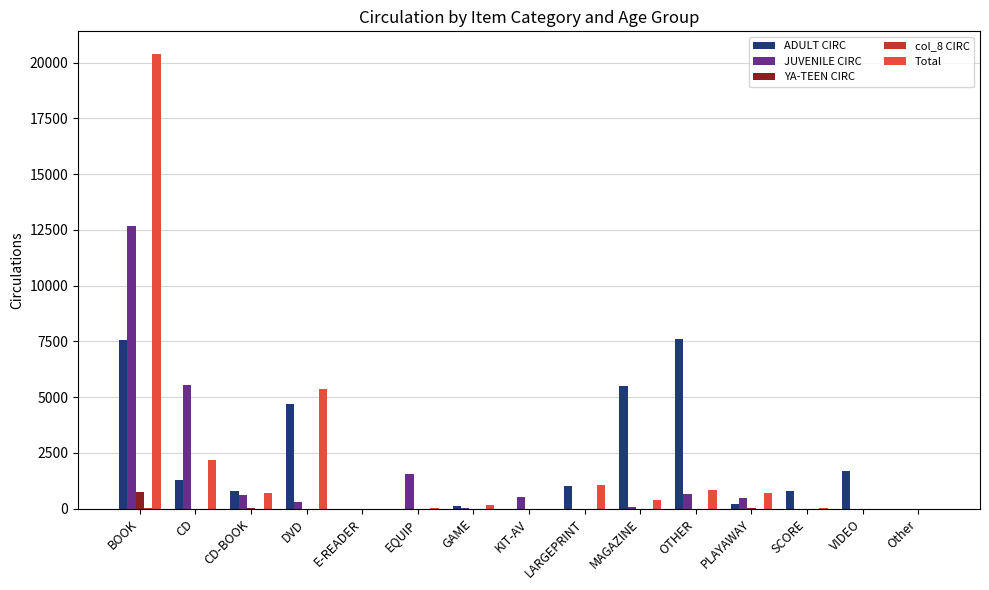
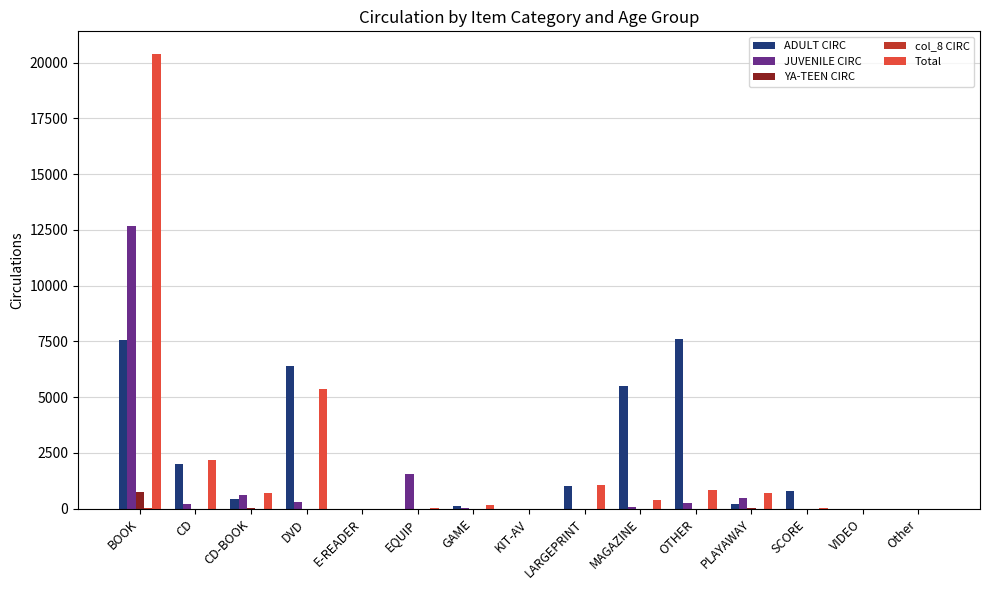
  {
    "ADULT CIRC": {
      "BOOK": 7600,
-     "CD": 1300,
-     "CD-BOOK": 800,
-     "DVD": 4700,
+     "CD": 2000,
+     "CD-BOOK": 400,
+     "DVD": 6400,
      "EQUIP": 0,
      "GAME": 100,
      "LARGEPRINT": 1000,
      "MAGAZINE": 5500,
      "OTHER": 7600,
      "PLAYAWAY": 200,
      "SCORE": 800,
-     "VIDEO": 1700
+     "VIDEO": 0
    },
    "JUVENILE CIRC": {
      "BOOK": 12700,
-     "CD": 5500,
+     "CD": 200,
      "CD-BOOK": 600,
      "DVD": 300,
      "EQUIP": 1600,
-     "KIT-AV": 500,
-     "OTHER": 700,
+     "KIT-AV": 0,
+     "OTHER": 300,
      "PLAYAWAY": 500,
      "VIDEO": 0,
      "Other": 0
    }
  }
